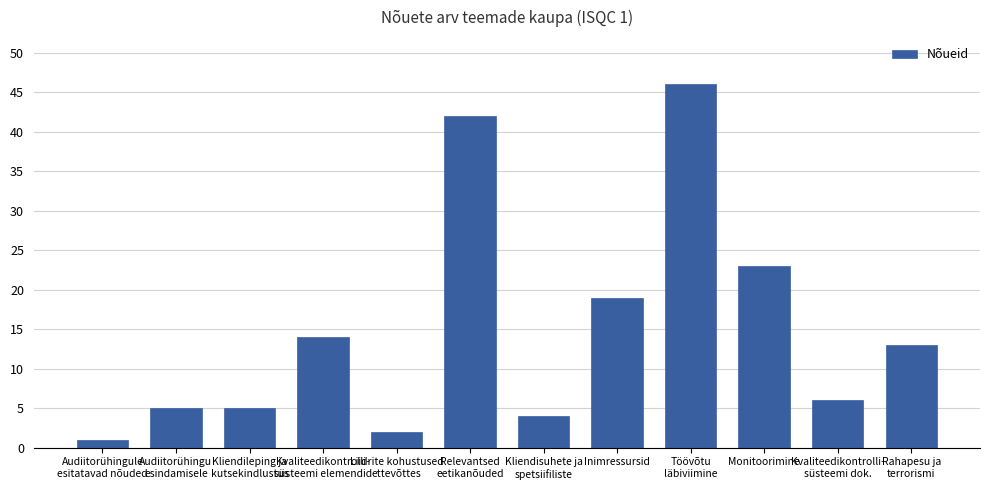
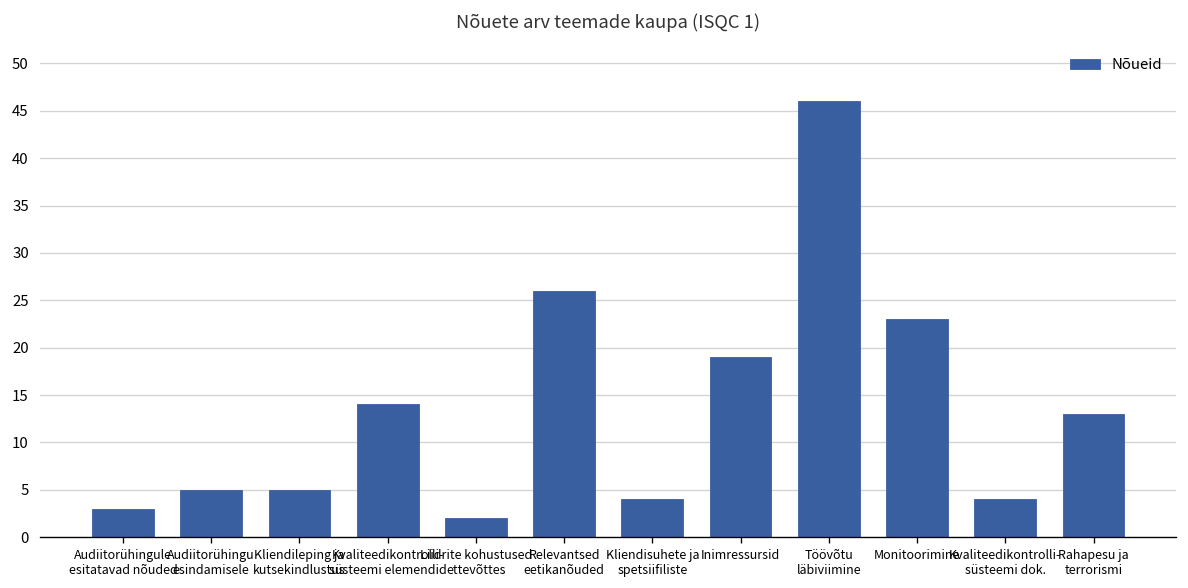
  {
-   "Audiitorühingule esitatavad nõuded": 1,
+   "Audiitorühingule esitatavad nõuded": 3,
    "Audiitorühingu esindamisele": 5,
-   "Relevantsed eetikanõuded": 42,
+   "Relevantsed eetikanõuded": 26,
    "Kliendisuhete ja spetsiifiliste": 4,
    "Inimressursid": 19,
    "Töövõtu läbiviimine": 46,
    "Monitoorimine": 23,
-   "Kvaliteedikontrolli- süsteemi dok.": 6,
+   "Kvaliteedikontrolli- süsteemi dok.": 4,
    "Rahapesu ja terrorismi": 13
  }
